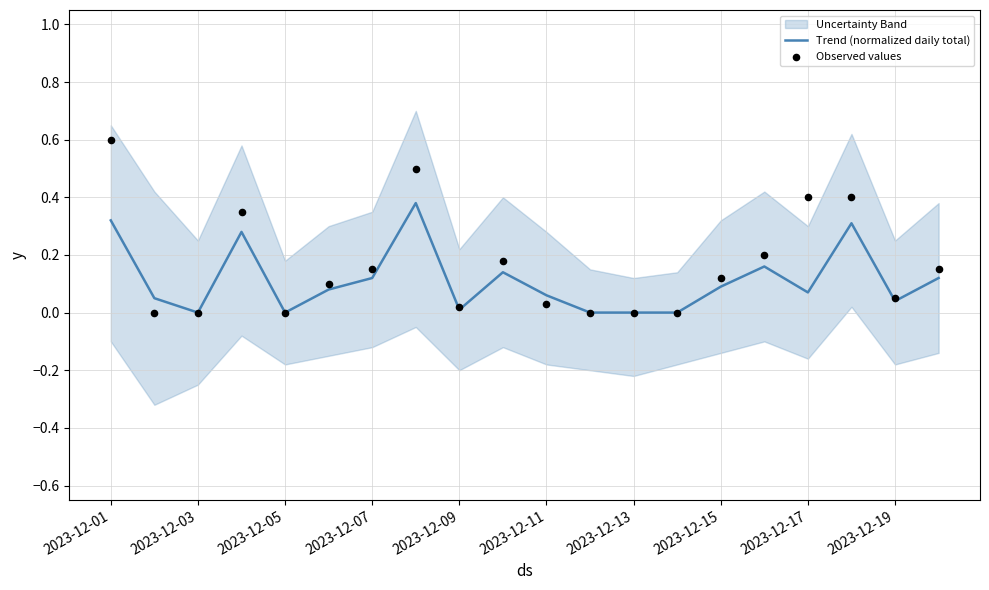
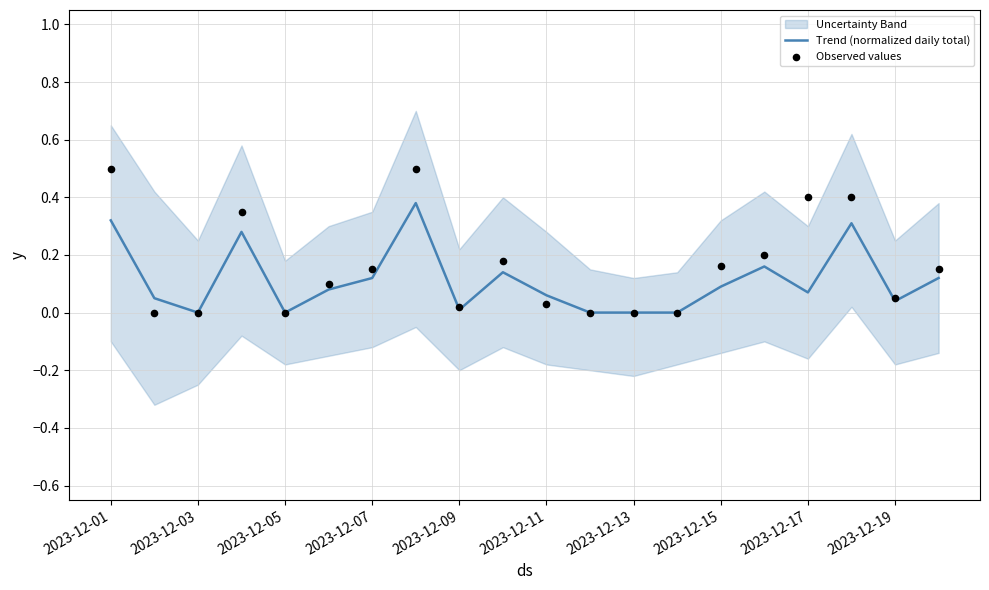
  {
    "Observed values": {
-     "2023-12-01": 0.6,
-     "2023-12-15": 0.12
+     "2023-12-01": 0.5,
+     "2023-12-15": 0.16
    }
  }
